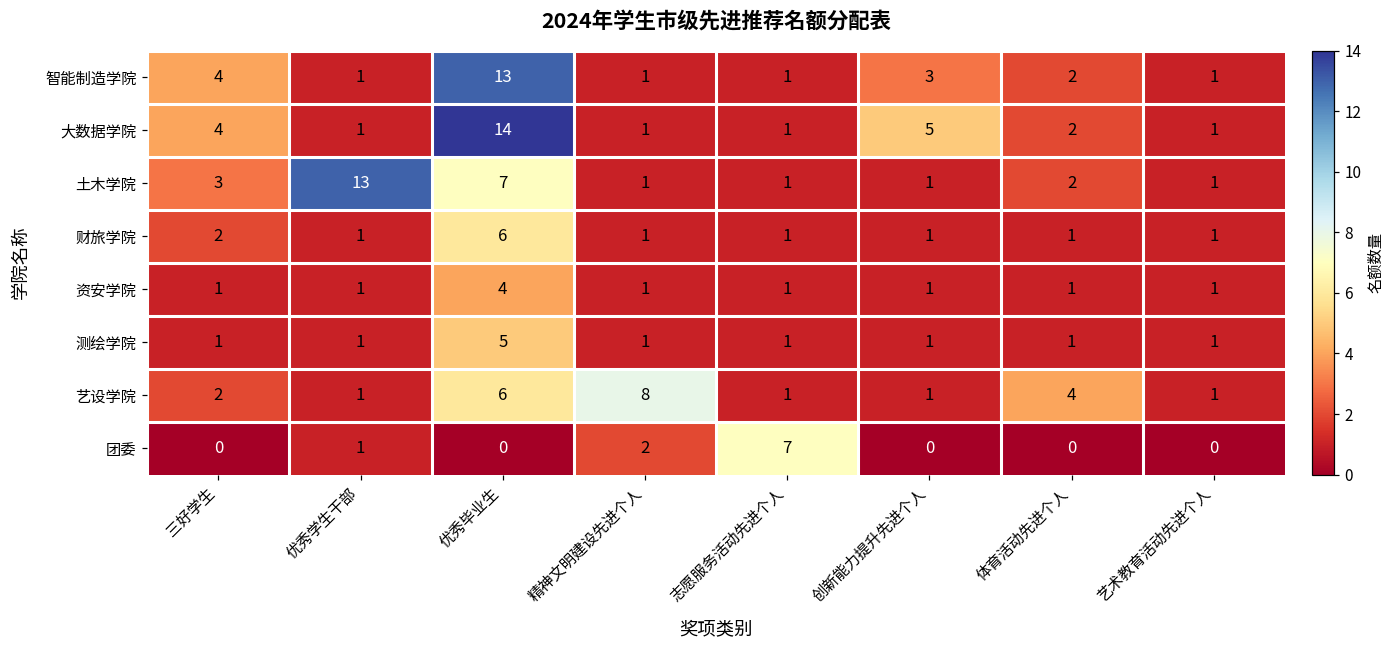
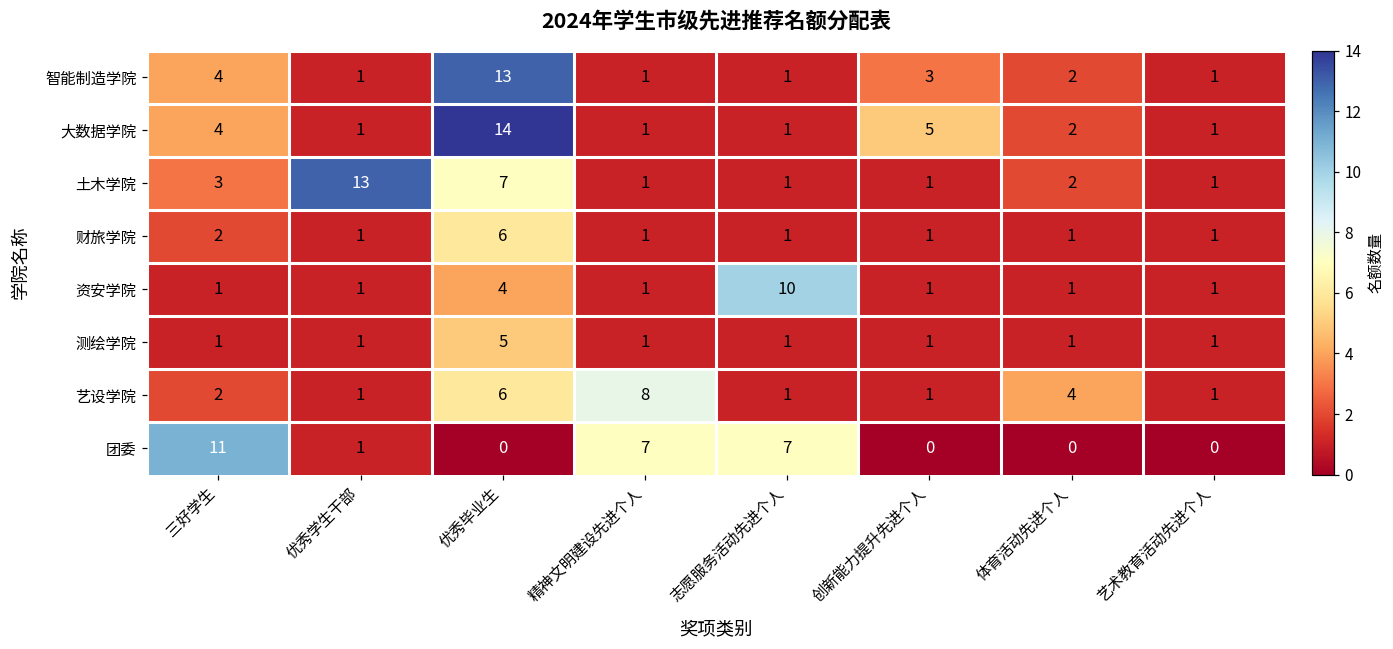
  {
    "智能制造学院": {
      "三好学生": 4,
      "优秀学生干部": 1,
      "优秀毕业生": 13,
      "精神文明建设先进个人": 1,
      "志愿服务活动先进个人": 1,
      "创新能力提升先进个人": 3,
      "体育活动先进个人": 2,
      "艺术教育活动先进个人": 1
    },
    "大数据学院": {
      "三好学生": 4,
      "优秀学生干部": 1,
      "优秀毕业生": 14,
      "精神文明建设先进个人": 1,
      "志愿服务活动先进个人": 1,
      "创新能力提升先进个人": 5,
      "体育活动先进个人": 2,
      "艺术教育活动先进个人": 1
    },
    "土木学院": {
      "三好学生": 3,
      "优秀学生干部": 13,
      "优秀毕业生": 7,
      "精神文明建设先进个人": 1,
      "志愿服务活动先进个人": 1,
      "创新能力提升先进个人": 1,
      "体育活动先进个人": 2,
      "艺术教育活动先进个人": 1
    },
    "财旅学院": {
      "三好学生": 2,
      "优秀学生干部": 1,
      "优秀毕业生": 6,
      "精神文明建设先进个人": 1,
      "志愿服务活动先进个人": 1,
      "创新能力提升先进个人": 1,
      "体育活动先进个人": 1,
      "艺术教育活动先进个人": 1
    },
    "资安学院": {
      "三好学生": 1,
      "优秀学生干部": 1,
      "优秀毕业生": 4,
      "精神文明建设先进个人": 1,
-     "志愿服务活动先进个人": 1,
+     "志愿服务活动先进个人": 10,
      "创新能力提升先进个人": 1,
      "体育活动先进个人": 1,
      "艺术教育活动先进个人": 1
    },
    "测绘学院": {
      "三好学生": 1,
      "优秀学生干部": 1,
      "优秀毕业生": 5,
      "精神文明建设先进个人": 1,
      "志愿服务活动先进个人": 1,
      "创新能力提升先进个人": 1,
      "体育活动先进个人": 1,
      "艺术教育活动先进个人": 1
    },
    "艺设学院": {
      "三好学生": 2,
      "优秀学生干部": 1,
      "优秀毕业生": 6,
      "精神文明建设先进个人": 8,
      "志愿服务活动先进个人": 1,
      "创新能力提升先进个人": 1,
      "体育活动先进个人": 4,
      "艺术教育活动先进个人": 1
    },
    "团委": {
-     "三好学生": 0,
+     "三好学生": 11,
      "优秀学生干部": 1,
      "优秀毕业生": 0,
-     "精神文明建设先进个人": 2,
+     "精神文明建设先进个人": 7,
      "志愿服务活动先进个人": 7,
      "创新能力提升先进个人": 0,
      "体育活动先进个人": 0,
      "艺术教育活动先进个人": 0
    }
  }
